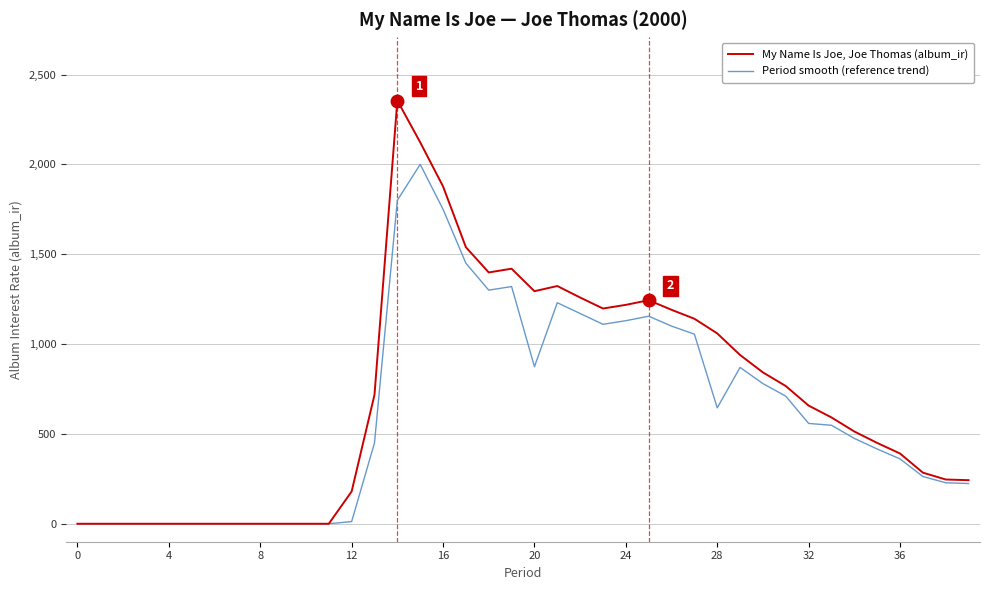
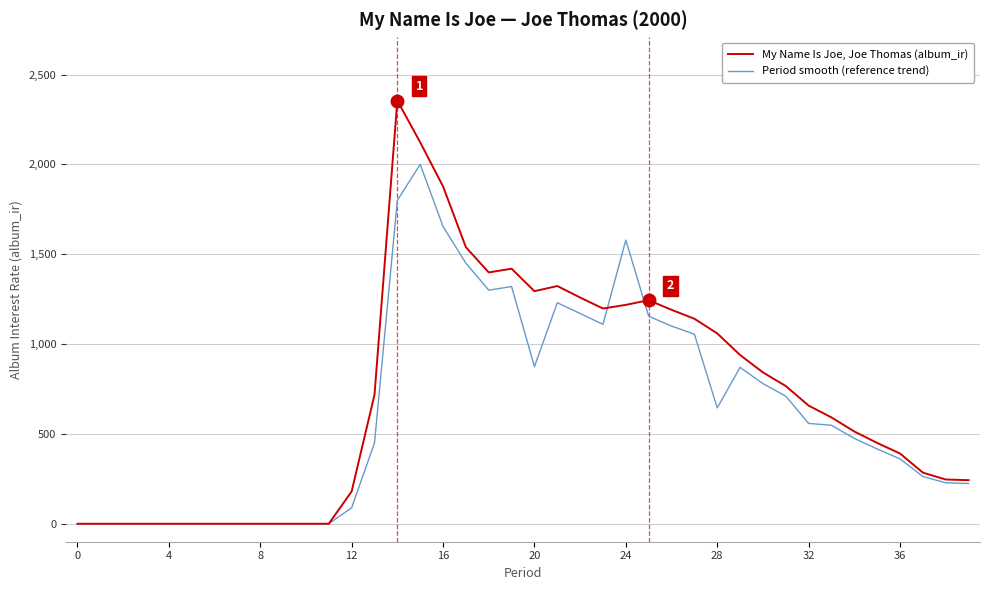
  {
    "Period smooth (reference trend)": {
-     "12": "10",
-     "16": "1,750",
+     "12": "90",
+     "16": "1,650",
      "20": "870",
-     "24": "1,130",
+     "24": "1,580",
      "28": "650",
      "32": "560",
      "36": "360"
    }
  }
